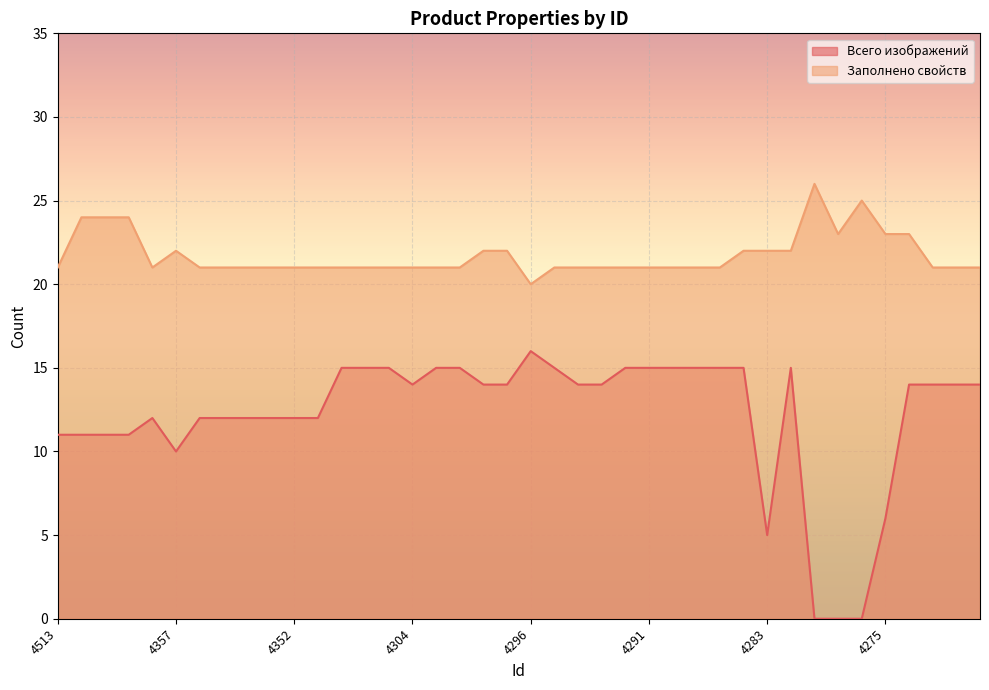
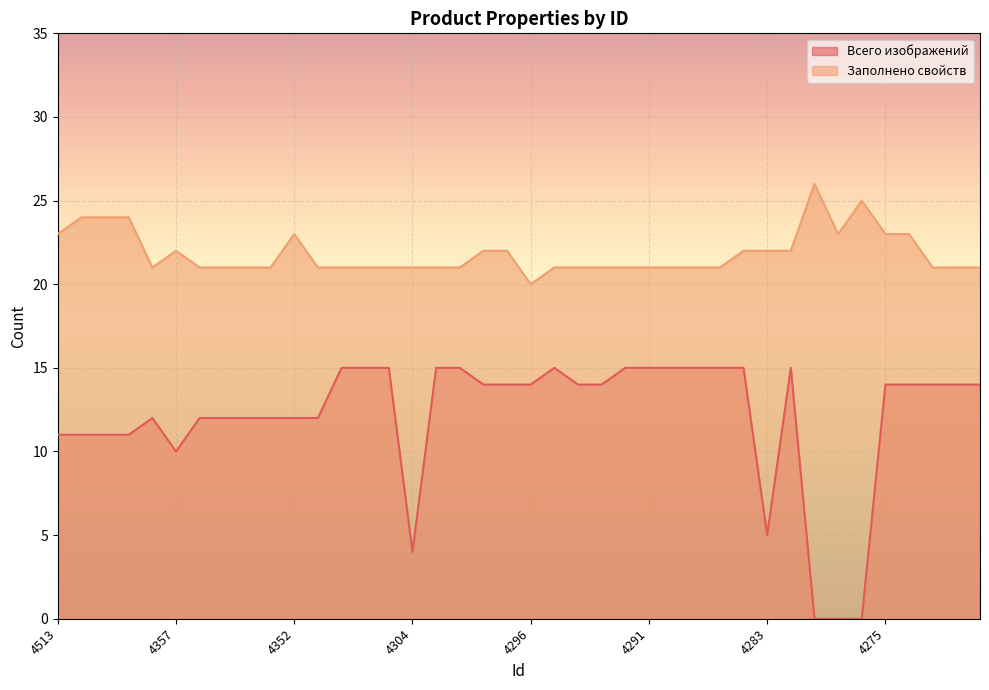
  {
    "Всего изображений": {
      "4513": 11,
      "4357": 10,
      "4352": 12,
-     "4304": 14,
-     "4296": 16,
+     "4304": 4,
+     "4296": 14,
      "4291": 15,
      "4283": 5,
-     "4275": 6
+     "4275": 14
    },
    "Заполнено свойств": {
-     "4513": 21,
+     "4513": 23,
      "4357": 22,
-     "4352": 21,
+     "4352": 23,
      "4304": 21,
      "4296": 20,
      "4291": 21,
      "4283": 22,
      "4275": 23
    }
  }
